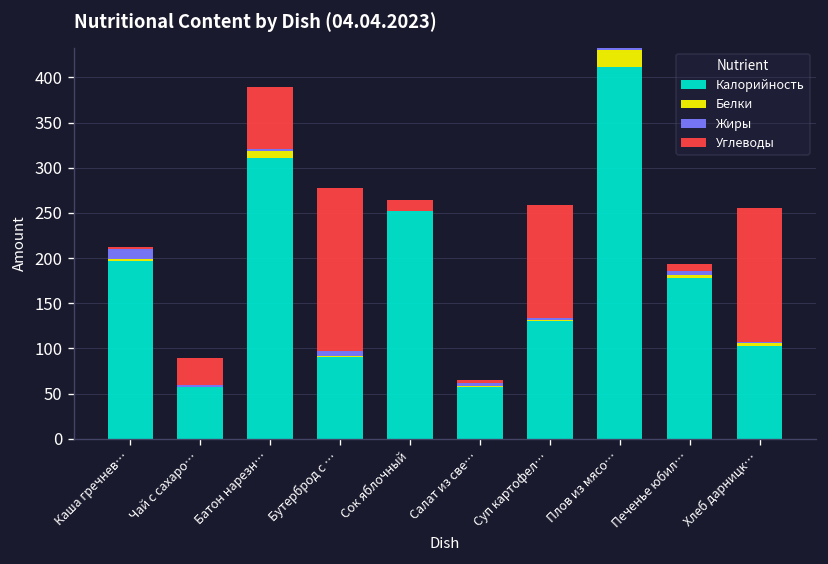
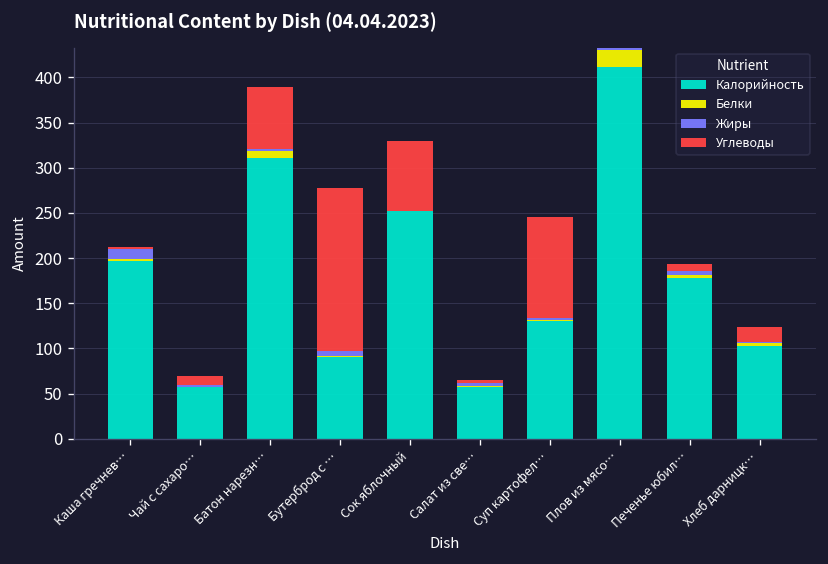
  {
    "Калорийность": {
      "Каша гречнев…": 200,
      "Чай с сахаро…": 60,
      "Батон нарезн…": 310,
      "Бутерброд с …": 90,
      "Сок яблочный": 250,
      "Салат из све…": 60,
      "Суп картофел…": 130,
      "Плов из мясо…": 410,
      "Печенье юбил…": 180,
      "Хлеб дарницк…": 100
    },
    "Белки": {
      "Чай с сахаро…": 0,
      "Батон нарезн…": 10,
      "Сок яблочный": 0,
      "Плов из мясо…": 20
    },
    "Жиры": {
      "Каша гречнев…": 10,
      "Бутерброд с …": 10,
      "Сок яблочный": 0,
      "Салат из све…": 0,
      "Печенье юбил…": 10
    },
    "Углеводы": {
-     "Чай с сахаро…": 30,
+     "Чай с сахаро…": 10,
      "Батон нарезн…": 70,
      "Бутерброд с …": 180,
-     "Сок яблочный": 10,
-     "Суп картофел…": 130,
+     "Сок яблочный": 80,
+     "Суп картофел…": 110,
      "Плов из мясо…": 0,
      "Печенье юбил…": 10,
-     "Хлеб дарницк…": 150
+     "Хлеб дарницк…": 20
    }
  }
